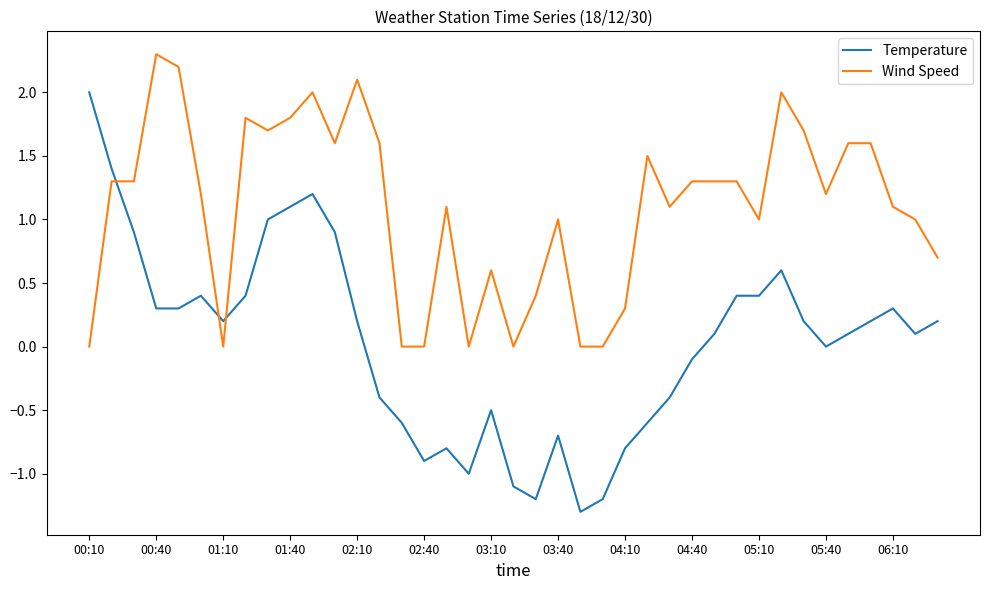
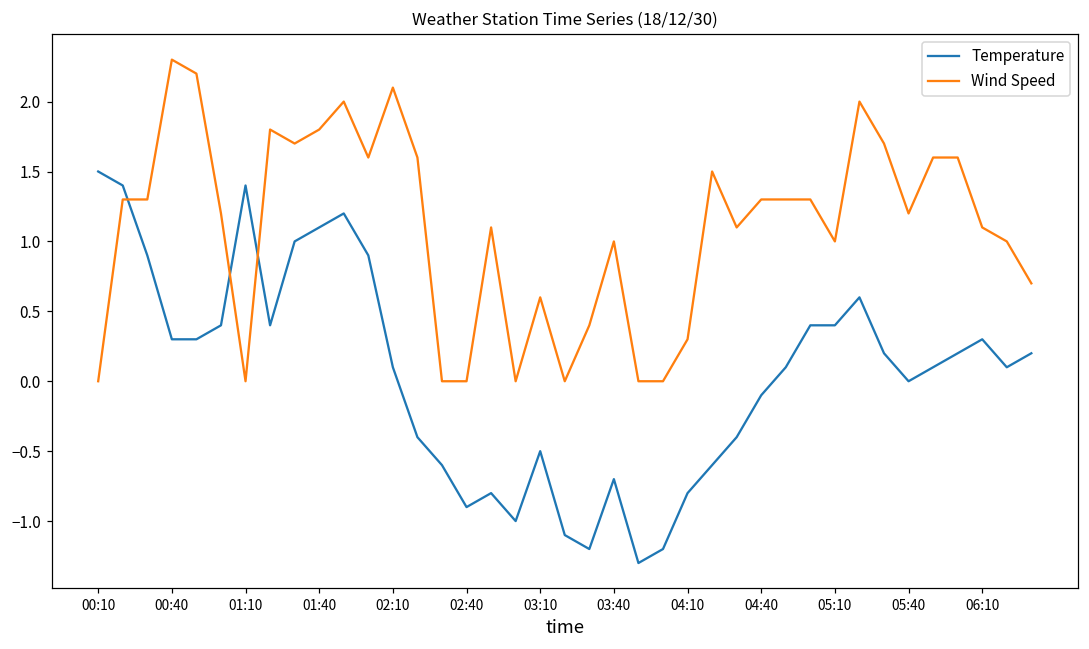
  {
    "Temperature": {
-     "00:10": 2.0,
+     "00:10": 1.5,
      "00:40": 0.3,
-     "01:10": 0.2,
+     "01:10": 1.4,
      "01:40": 1.1,
-     "02:10": 0.2,
+     "02:10": 0.1,
      "02:40": -0.9,
      "03:10": -0.5,
      "03:40": -0.7,
      "04:10": -0.8,
      "04:40": -0.1,
      "05:10": 0.4,
      "05:40": 0.0,
      "06:10": 0.3
    },
    "Wind Speed": {
      "00:10": 0.0,
      "00:40": 2.3,
      "01:10": 0.0,
      "01:40": 1.8,
      "02:10": 2.1,
      "02:40": 0.0,
      "03:10": 0.6,
      "03:40": 1.0,
      "04:10": 0.3,
      "04:40": 1.3,
      "05:10": 1.0,
      "05:40": 1.2,
      "06:10": 1.1
    }
  }
